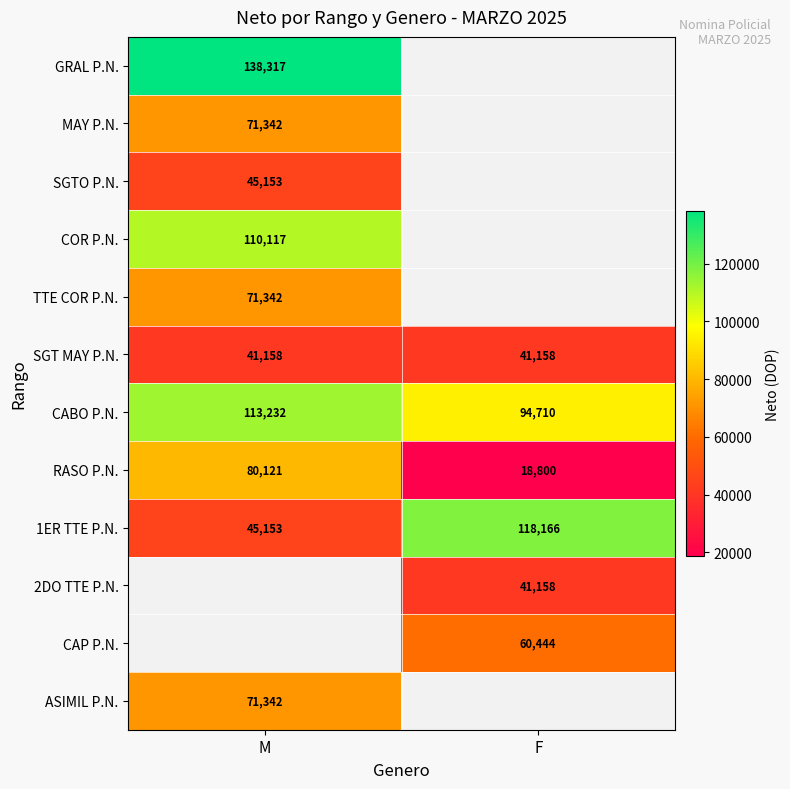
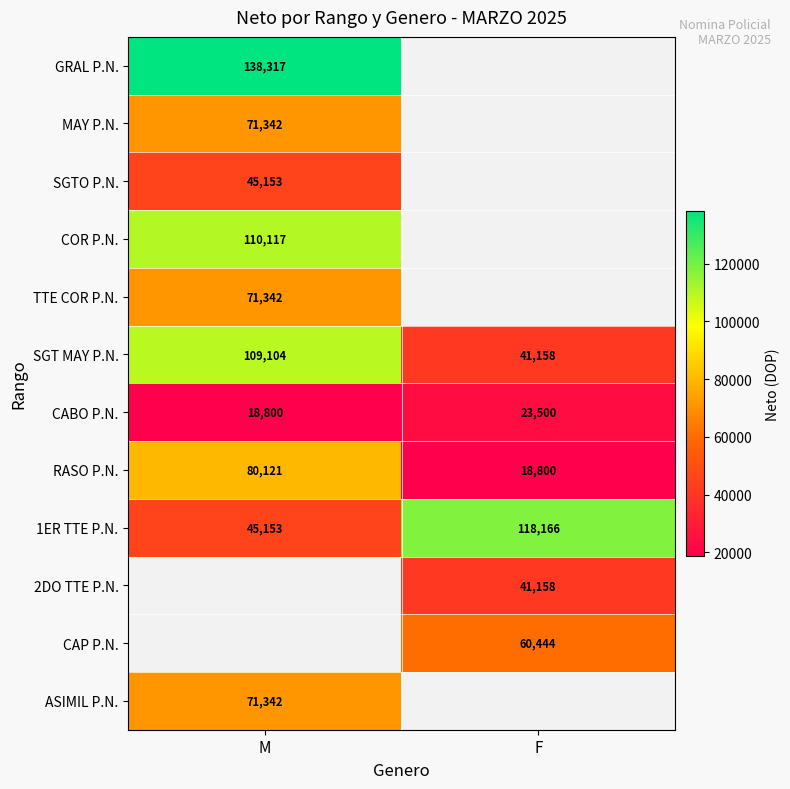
  {
    "GRAL P.N.": {
      "M": "138,317"
    },
    "MAY P.N.": {
      "M": "71,342"
    },
    "SGTO P.N.": {
      "M": "45,153"
    },
    "COR P.N.": {
      "M": "110,117"
    },
    "TTE COR P.N.": {
      "M": "71,342"
    },
    "SGT MAY P.N.": {
-     "M": "41,158",
+     "M": "109,104",
      "F": "41,158"
    },
    "CABO P.N.": {
-     "M": "113,232",
-     "F": "94,710"
+     "M": "18,800",
+     "F": "23,500"
    },
    "RASO P.N.": {
      "M": "80,121",
      "F": "18,800"
    },
    "1ER TTE P.N.": {
      "M": "45,153",
      "F": "118,166"
    },
    "2DO TTE P.N.": {
      "F": "41,158"
    },
    "CAP P.N.": {
      "F": "60,444"
    },
    "ASIMIL P.N.": {
      "M": "71,342"
    }
  }
